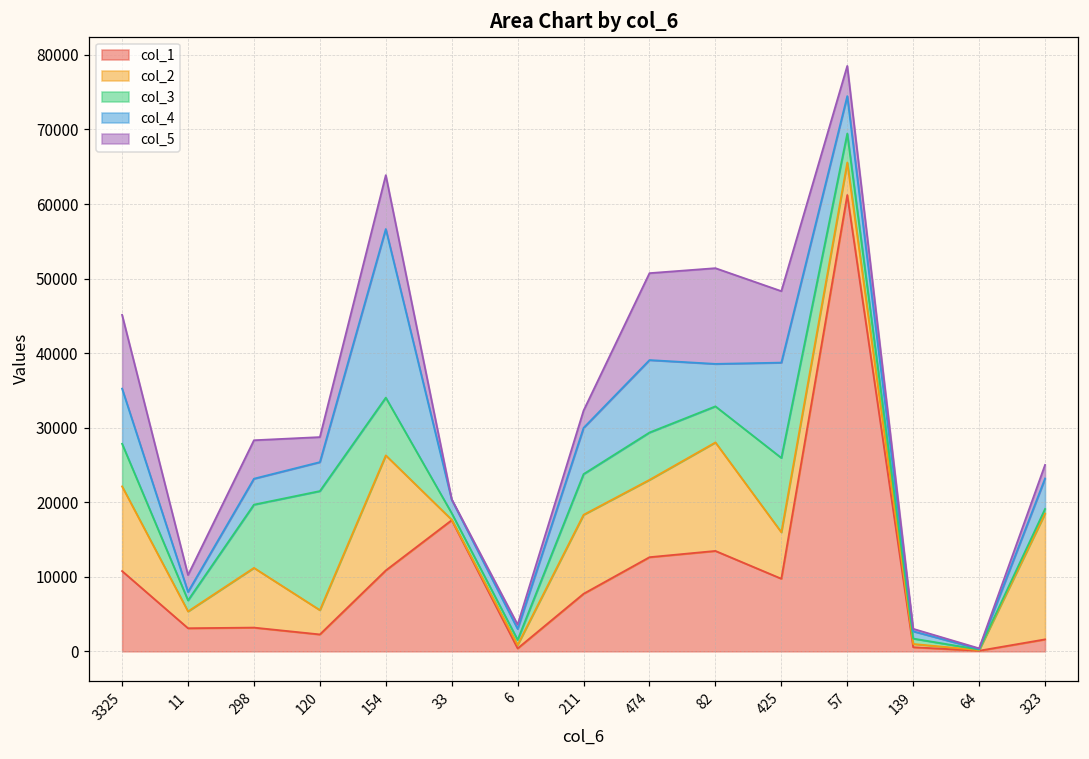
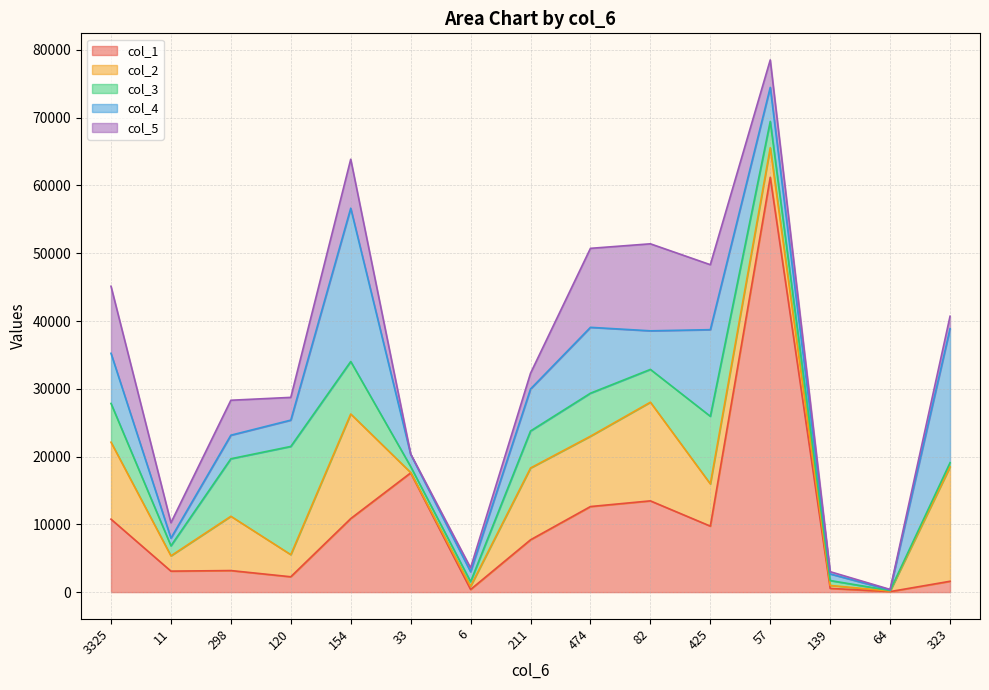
  {
    "col_1": {
      "3325": 11000,
      "11": 3000,
      "298": 3000,
      "120": 2000,
      "154": 11000,
      "6": 0,
      "211": 8000,
      "474": 13000,
      "82": 13000,
      "425": 10000,
      "57": 61000,
      "139": 1000,
      "323": 2000
    },
    "col_2": {
      "3325": 11000,
      "11": 2000,
      "298": 8000,
      "120": 3000,
      "154": 15000,
      "6": 0,
      "211": 11000,
      "474": 10000,
      "82": 15000,
      "425": 6000,
      "57": 4000,
      "139": 0,
      "323": 17000
    },
    "col_3": {
      "3325": 6000,
      "11": 1000,
      "298": 8000,
      "120": 16000,
      "154": 8000,
      "33": 1000,
      "6": 1000,
      "211": 5000,
      "474": 6000,
      "82": 5000,
      "425": 10000,
      "57": 4000,
      "139": 1000,
      "323": 1000
    },
    "col_4": {
      "3325": 7000,
      "11": 1000,
      "298": 3000,
      "120": 4000,
      "154": 23000,
      "6": 1000,
      "211": 6000,
      "474": 10000,
      "82": 6000,
      "425": 13000,
      "57": 5000,
-     "323": 4000
+     "323": 20000
    },
    "col_5": {
      "3325": 10000,
      "11": 2000,
      "298": 5000,
      "120": 3000,
      "154": 7000,
      "6": 1000,
      "211": 2000,
      "474": 12000,
      "82": 13000,
      "425": 10000,
      "57": 4000,
      "323": 2000
    }
  }
